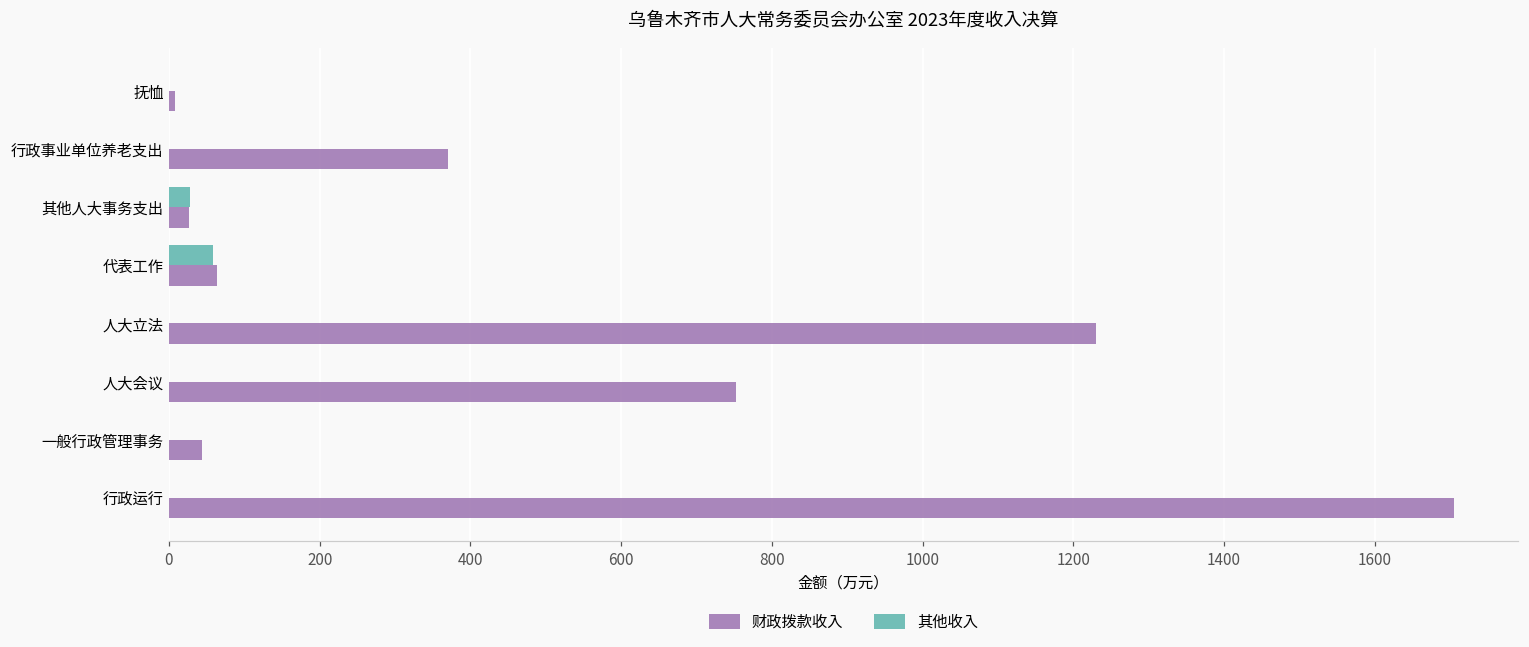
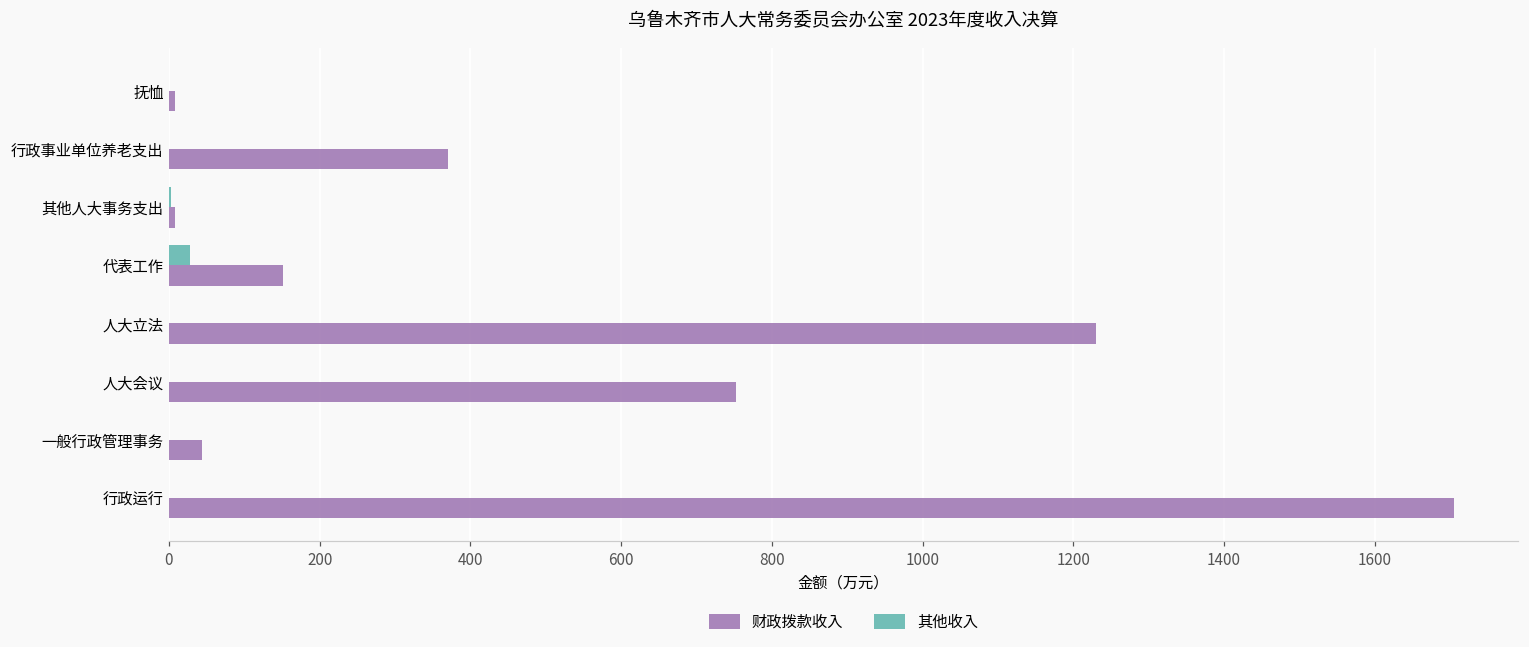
  {
    "财政拨款收入": {
      "抚恤": 10,
      "行政事业单位养老支出": 370,
-     "其他人大事务支出": 30,
-     "代表工作": 60,
+     "其他人大事务支出": 10,
+     "代表工作": 150,
      "人大立法": 1230,
      "人大会议": 750,
      "一般行政管理事务": 40,
      "行政运行": 1700
    },
    "其他收入": {
      "抚恤": 0,
      "行政事业单位养老支出": 0,
-     "其他人大事务支出": 30,
-     "代表工作": 60,
+     "其他人大事务支出": 0,
+     "代表工作": 30,
      "人大立法": 0,
      "人大会议": 0,
      "一般行政管理事务": 0,
      "行政运行": 0
    }
  }
